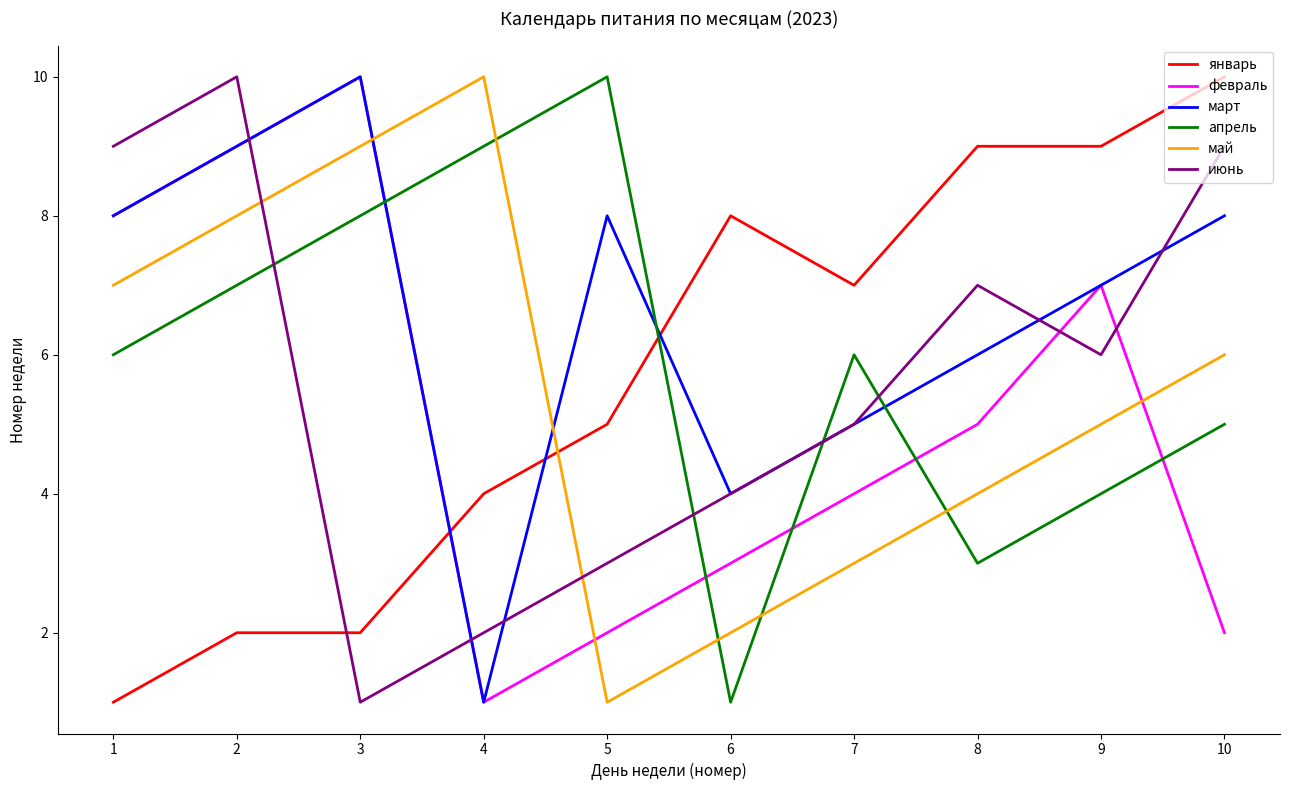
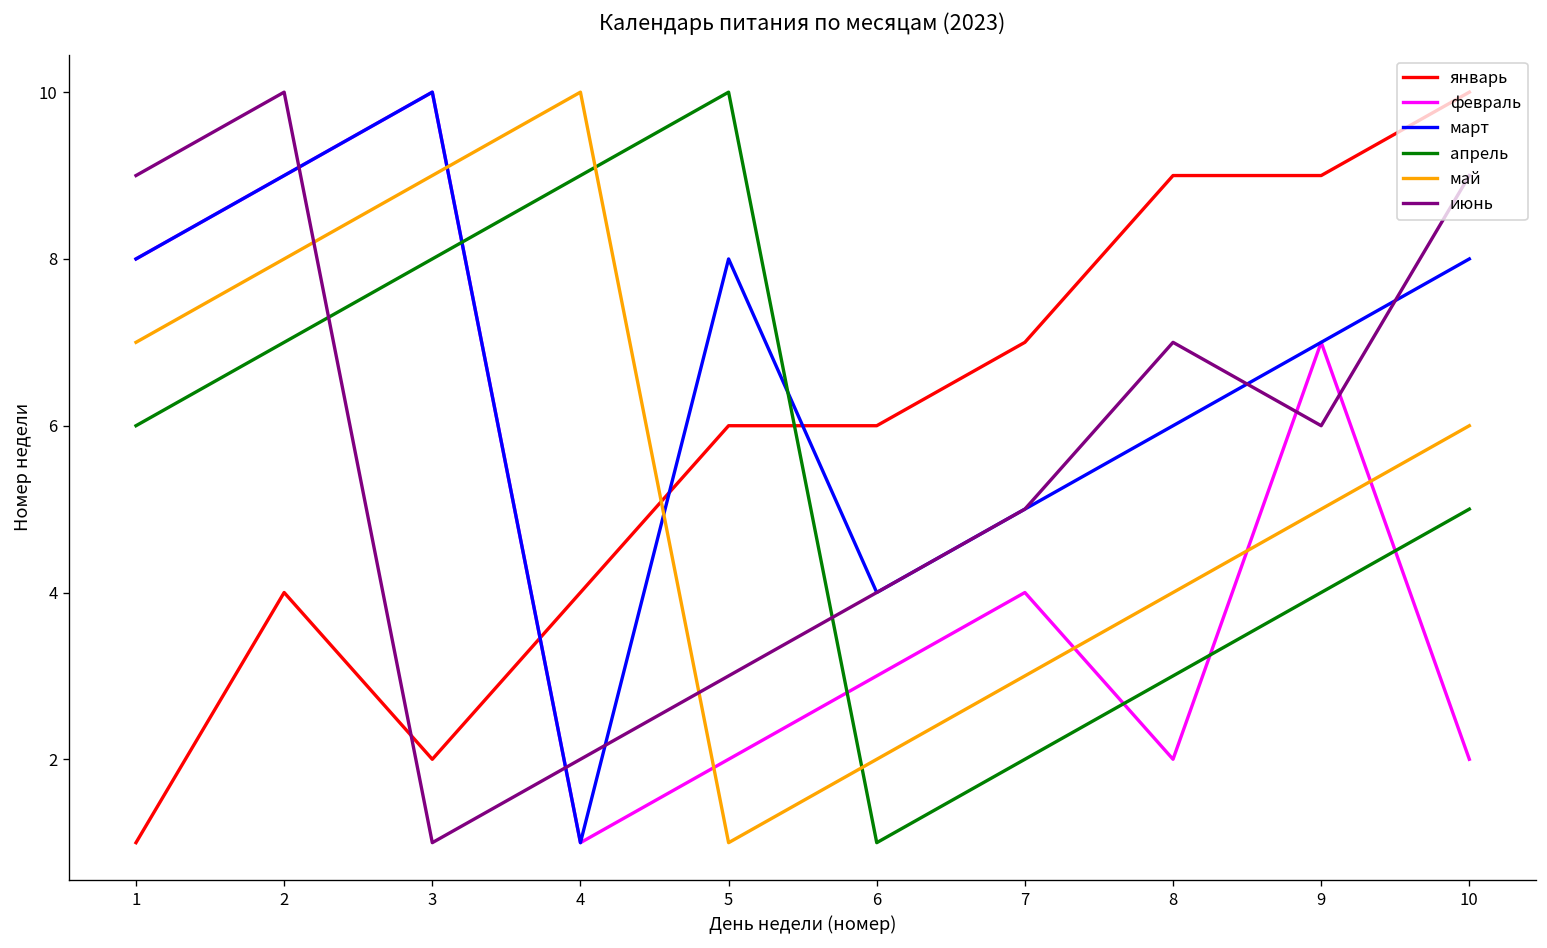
  {
    "январь": {
      "1": 1,
-     "2": 2,
+     "2": 4,
      "3": 2,
      "4": 4,
-     "5": 5,
-     "6": 8,
+     "5": 6,
+     "6": 6,
      "7": 7,
      "8": 9,
      "9": 9
    },
    "февраль": {
      "5": 2,
      "6": 3,
      "7": 4,
-     "8": 5,
+     "8": 2,
      "10": 2
    },
    "март": {
      "5": 8,
      "8": 6,
      "10": 8
    },
    "апрель": {
      "1": 6,
      "2": 7,
      "3": 8,
      "4": 9,
      "5": 10,
      "6": 1,
-     "7": 6,
+     "7": 2,
      "8": 3,
      "9": 4,
      "10": 5
    },
    "май": {
      "1": 7,
      "2": 8,
      "3": 9,
      "4": 10,
      "5": 1,
      "6": 2,
      "7": 3,
      "8": 4,
      "9": 5,
      "10": 6
    },
    "июнь": {
      "1": 9,
      "2": 10,
      "3": 1,
      "4": 2,
      "5": 3,
      "8": 7,
      "9": 6
    }
  }
